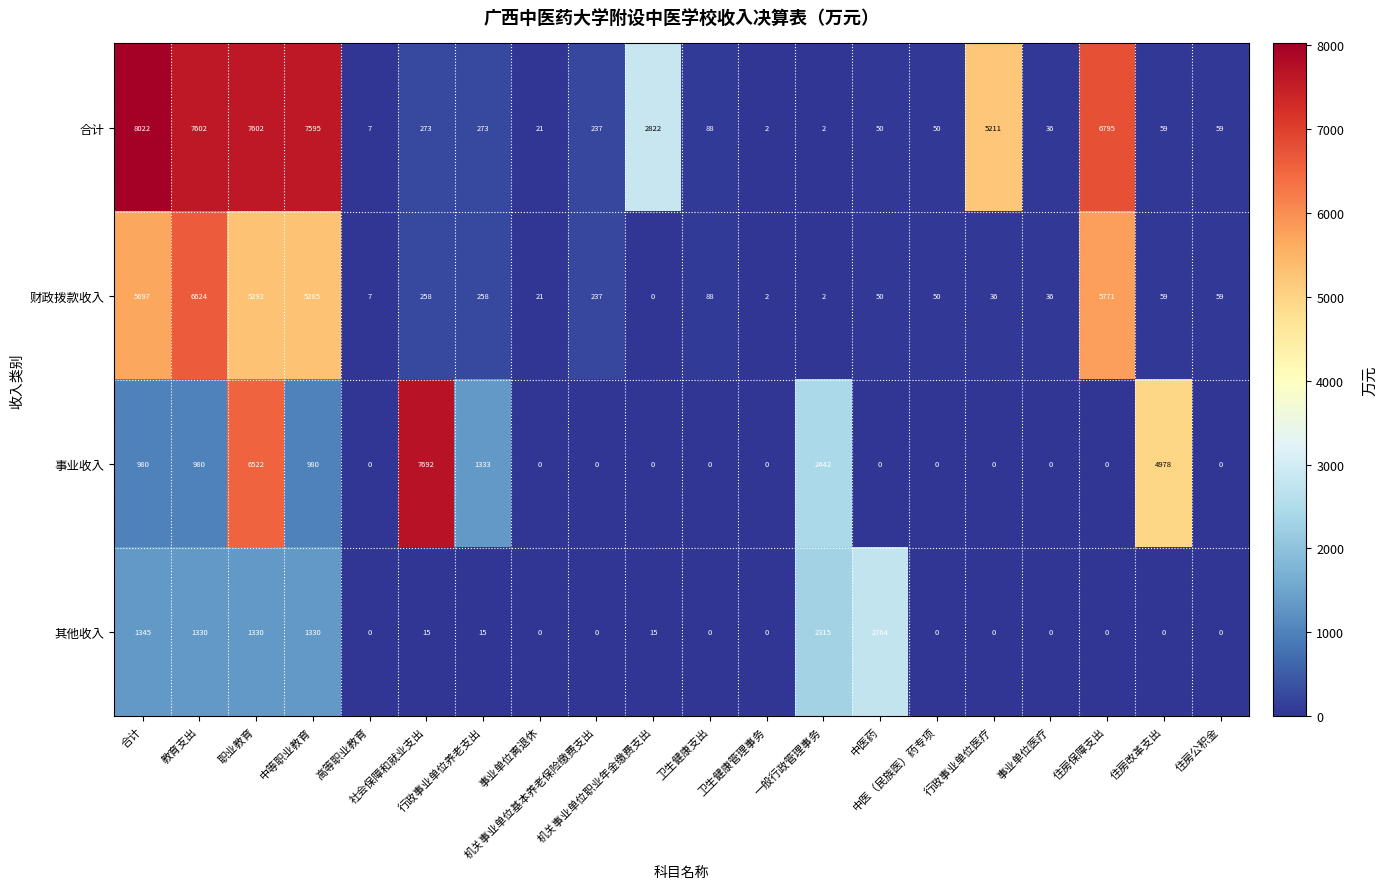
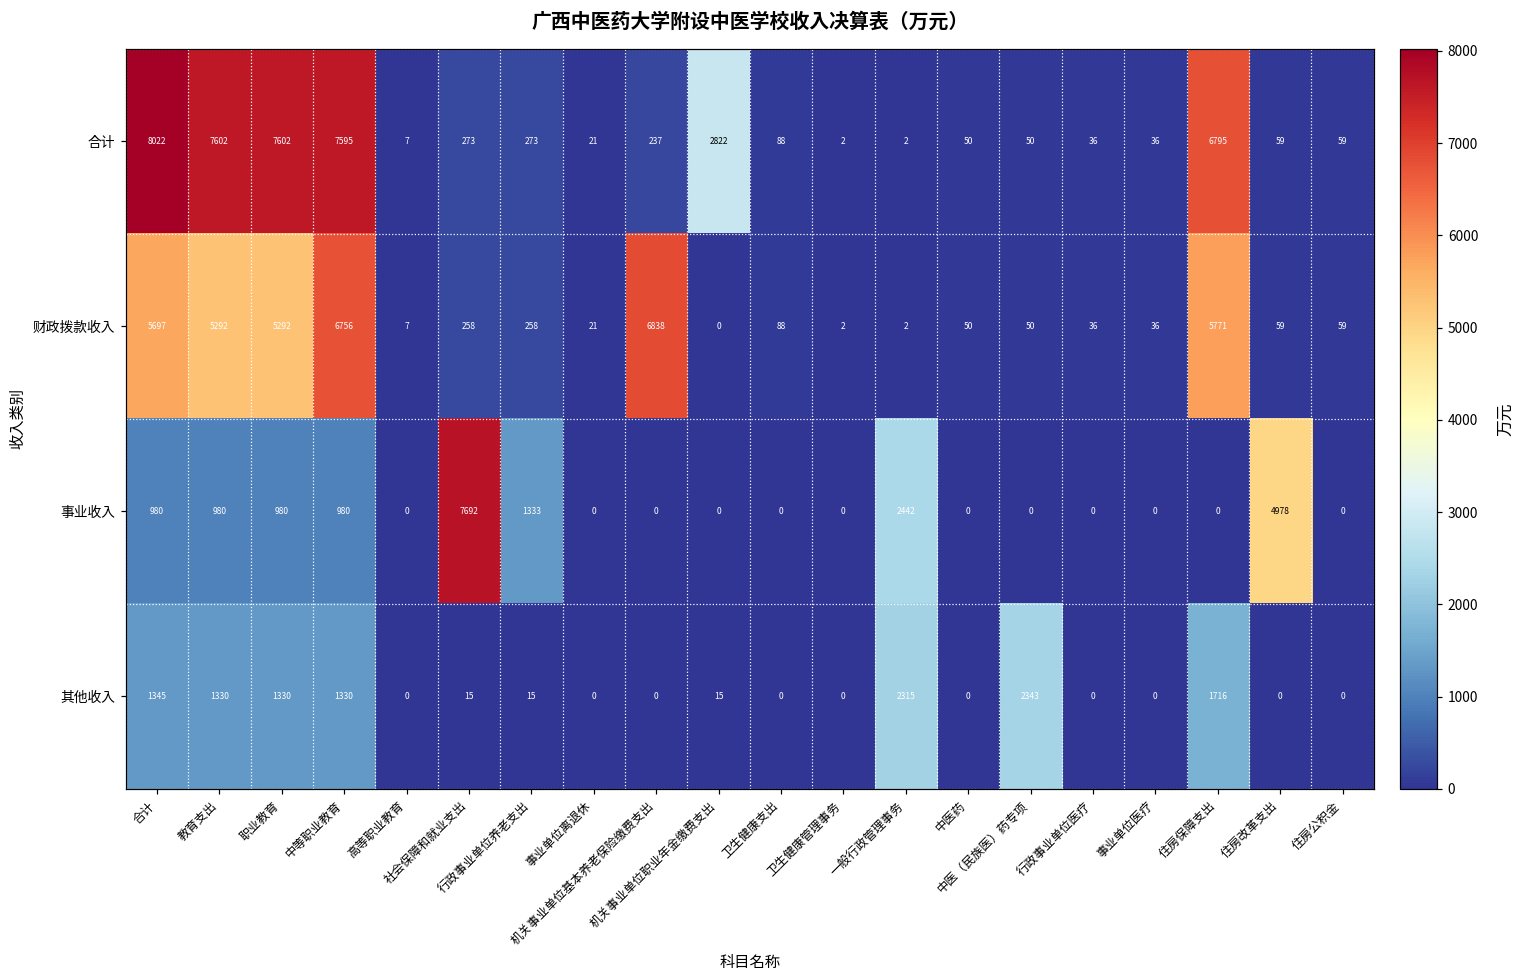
  {
    "合计": {
      "合计": 8022,
      "教育支出": 7602,
      "职业教育": 7602,
      "中等职业教育": 7595,
      "高等职业教育": 7,
      "社会保障和就业支出": 273,
      "行政事业单位养老支出": 273,
      "事业单位离退休": 21,
      "机关事业单位基本养老保险缴费支出": 237,
      "机关事业单位职业年金缴费支出": 2822,
      "卫生健康支出": 88,
      "卫生健康管理事务": 2,
      "一般行政管理事务": 2,
      "中医药": 50,
      "中医（民族医）药专项": 50,
-     "行政事业单位医疗": 5211,
+     "行政事业单位医疗": 36,
      "事业单位医疗": 36,
      "住房保障支出": 6795,
      "住房改革支出": 59,
      "住房公积金": 59
    },
    "财政拨款收入": {
      "合计": 5697,
-     "教育支出": 6624,
+     "教育支出": 5292,
      "职业教育": 5292,
-     "中等职业教育": 5285,
+     "中等职业教育": 6756,
      "高等职业教育": 7,
      "社会保障和就业支出": 258,
      "行政事业单位养老支出": 258,
      "事业单位离退休": 21,
-     "机关事业单位基本养老保险缴费支出": 237,
+     "机关事业单位基本养老保险缴费支出": 6838,
      "机关事业单位职业年金缴费支出": 0,
      "卫生健康支出": 88,
      "卫生健康管理事务": 2,
      "一般行政管理事务": 2,
      "中医药": 50,
      "中医（民族医）药专项": 50,
      "行政事业单位医疗": 36,
      "事业单位医疗": 36,
      "住房保障支出": 5771,
      "住房改革支出": 59,
      "住房公积金": 59
    },
    "事业收入": {
      "合计": 980,
      "教育支出": 980,
-     "职业教育": 6522,
+     "职业教育": 980,
      "中等职业教育": 980,
      "高等职业教育": 0,
      "社会保障和就业支出": 7692,
      "行政事业单位养老支出": 1333,
      "事业单位离退休": 0,
      "机关事业单位基本养老保险缴费支出": 0,
      "机关事业单位职业年金缴费支出": 0,
      "卫生健康支出": 0,
      "卫生健康管理事务": 0,
      "一般行政管理事务": 2442,
      "中医药": 0,
      "中医（民族医）药专项": 0,
      "行政事业单位医疗": 0,
      "事业单位医疗": 0,
      "住房保障支出": 0,
      "住房改革支出": 4978,
      "住房公积金": 0
    },
    "其他收入": {
      "合计": 1345,
      "教育支出": 1330,
      "职业教育": 1330,
      "中等职业教育": 1330,
      "高等职业教育": 0,
      "社会保障和就业支出": 15,
      "行政事业单位养老支出": 15,
      "事业单位离退休": 0,
      "机关事业单位基本养老保险缴费支出": 0,
      "机关事业单位职业年金缴费支出": 15,
      "卫生健康支出": 0,
      "卫生健康管理事务": 0,
      "一般行政管理事务": 2315,
-     "中医药": 2764,
-     "中医（民族医）药专项": 0,
+     "中医药": 0,
+     "中医（民族医）药专项": 2343,
      "行政事业单位医疗": 0,
      "事业单位医疗": 0,
-     "住房保障支出": 0,
+     "住房保障支出": 1716,
      "住房改革支出": 0,
      "住房公积金": 0
    }
  }
